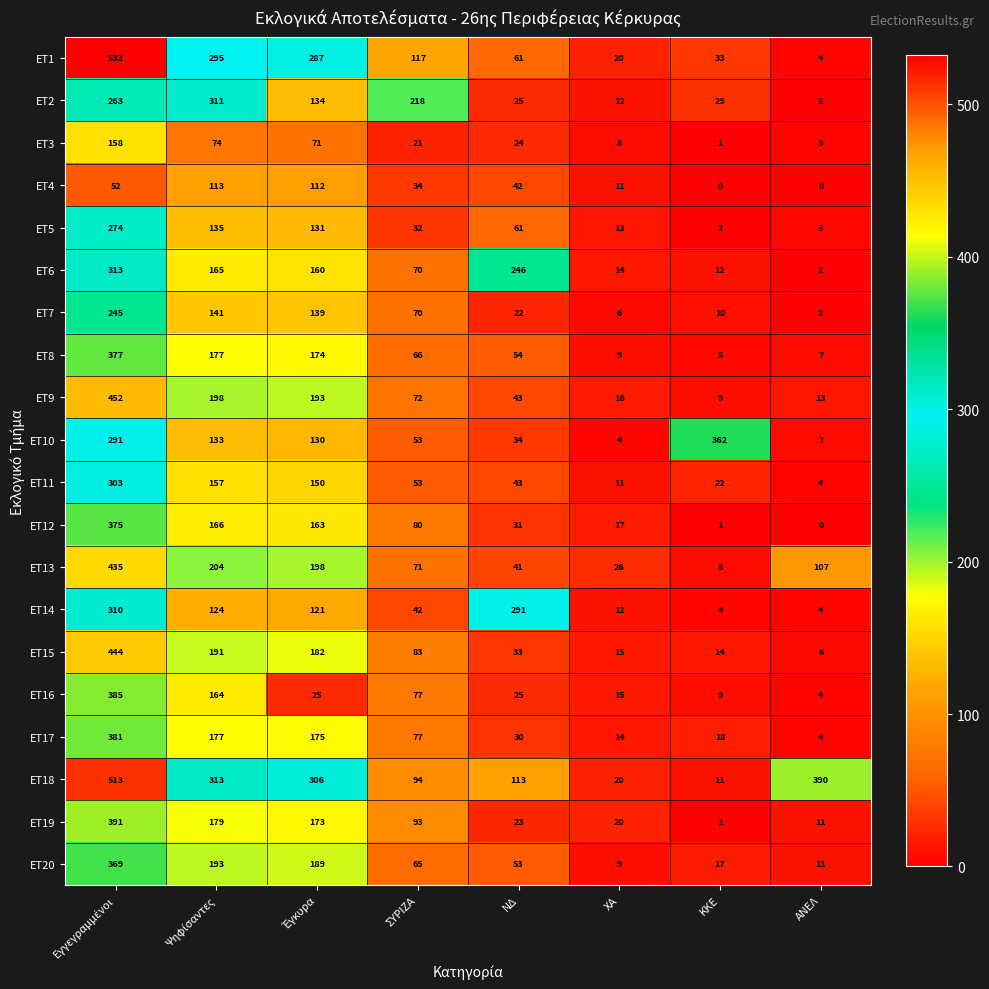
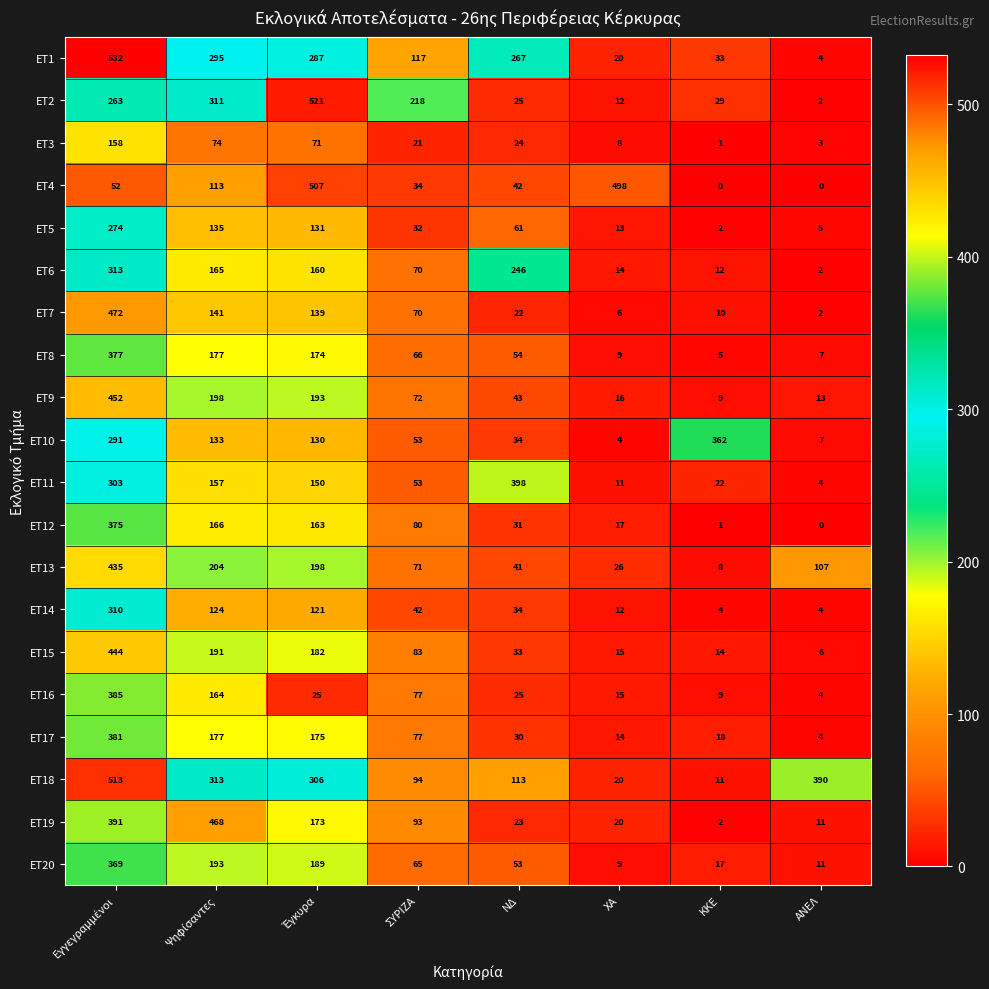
  {
    "ET1": {
      "Εγγεγραμμένοι": 532,
      "Ψηφίσαντες": 295,
      "Έγκυρα": 287,
      "ΣΥΡΙΖΑ": 117,
-     "ΝΔ": 61,
+     "ΝΔ": 267,
      "ΧΑ": 20,
      "ΚΚΕ": 33,
      "ΑΝΕΛ": 4
    },
    "ET2": {
      "Εγγεγραμμένοι": 263,
      "Ψηφίσαντες": 311,
-     "Έγκυρα": 134,
+     "Έγκυρα": 521,
      "ΣΥΡΙΖΑ": 218,
      "ΝΔ": 25,
      "ΧΑ": 12,
      "ΚΚΕ": 29,
      "ΑΝΕΛ": 2
    },
    "ET3": {
      "Εγγεγραμμένοι": 158,
      "Ψηφίσαντες": 74,
      "Έγκυρα": 71,
      "ΣΥΡΙΖΑ": 21,
      "ΝΔ": 24,
      "ΧΑ": 8,
      "ΚΚΕ": 1,
      "ΑΝΕΛ": 3
    },
    "ET4": {
      "Εγγεγραμμένοι": 52,
      "Ψηφίσαντες": 113,
-     "Έγκυρα": 112,
+     "Έγκυρα": 507,
      "ΣΥΡΙΖΑ": 34,
      "ΝΔ": 42,
-     "ΧΑ": 11,
+     "ΧΑ": 498,
      "ΚΚΕ": 0,
      "ΑΝΕΛ": 0
    },
    "ET5": {
      "Εγγεγραμμένοι": 274,
      "Ψηφίσαντες": 135,
      "Έγκυρα": 131,
      "ΣΥΡΙΖΑ": 32,
      "ΝΔ": 61,
      "ΧΑ": 13,
      "ΚΚΕ": 2,
      "ΑΝΕΛ": 5
    },
    "ET6": {
      "Εγγεγραμμένοι": 313,
      "Ψηφίσαντες": 165,
      "Έγκυρα": 160,
      "ΣΥΡΙΖΑ": 70,
      "ΝΔ": 246,
      "ΧΑ": 14,
      "ΚΚΕ": 12,
      "ΑΝΕΛ": 2
    },
    "ET7": {
-     "Εγγεγραμμένοι": 245,
+     "Εγγεγραμμένοι": 472,
      "Ψηφίσαντες": 141,
      "Έγκυρα": 139,
      "ΣΥΡΙΖΑ": 70,
      "ΝΔ": 22,
      "ΧΑ": 6,
      "ΚΚΕ": 10,
      "ΑΝΕΛ": 2
    },
    "ET8": {
      "Εγγεγραμμένοι": 377,
      "Ψηφίσαντες": 177,
      "Έγκυρα": 174,
      "ΣΥΡΙΖΑ": 66,
      "ΝΔ": 54,
      "ΧΑ": 9,
      "ΚΚΕ": 5,
      "ΑΝΕΛ": 7
    },
    "ET9": {
      "Εγγεγραμμένοι": 452,
      "Ψηφίσαντες": 198,
      "Έγκυρα": 193,
      "ΣΥΡΙΖΑ": 72,
      "ΝΔ": 43,
      "ΧΑ": 16,
      "ΚΚΕ": 9,
      "ΑΝΕΛ": 13
    },
    "ET10": {
      "Εγγεγραμμένοι": 291,
      "Ψηφίσαντες": 133,
      "Έγκυρα": 130,
      "ΣΥΡΙΖΑ": 53,
      "ΝΔ": 34,
      "ΧΑ": 4,
      "ΚΚΕ": 362,
      "ΑΝΕΛ": 7
    },
    "ET11": {
      "Εγγεγραμμένοι": 303,
      "Ψηφίσαντες": 157,
      "Έγκυρα": 150,
      "ΣΥΡΙΖΑ": 53,
-     "ΝΔ": 43,
+     "ΝΔ": 398,
      "ΧΑ": 11,
      "ΚΚΕ": 22,
      "ΑΝΕΛ": 4
    },
    "ET12": {
      "Εγγεγραμμένοι": 375,
      "Ψηφίσαντες": 166,
      "Έγκυρα": 163,
      "ΣΥΡΙΖΑ": 80,
      "ΝΔ": 31,
      "ΧΑ": 17,
      "ΚΚΕ": 1,
      "ΑΝΕΛ": 0
    },
    "ET13": {
      "Εγγεγραμμένοι": 435,
      "Ψηφίσαντες": 204,
      "Έγκυρα": 198,
      "ΣΥΡΙΖΑ": 71,
      "ΝΔ": 41,
      "ΧΑ": 26,
      "ΚΚΕ": 8,
      "ΑΝΕΛ": 107
    },
    "ET14": {
      "Εγγεγραμμένοι": 310,
      "Ψηφίσαντες": 124,
      "Έγκυρα": 121,
      "ΣΥΡΙΖΑ": 42,
-     "ΝΔ": 291,
+     "ΝΔ": 34,
      "ΧΑ": 12,
      "ΚΚΕ": 4,
      "ΑΝΕΛ": 4
    },
    "ET15": {
      "Εγγεγραμμένοι": 444,
      "Ψηφίσαντες": 191,
      "Έγκυρα": 182,
      "ΣΥΡΙΖΑ": 83,
      "ΝΔ": 33,
      "ΧΑ": 15,
      "ΚΚΕ": 14,
      "ΑΝΕΛ": 6
    },
    "ET16": {
      "Εγγεγραμμένοι": 385,
      "Ψηφίσαντες": 164,
      "Έγκυρα": 25,
      "ΣΥΡΙΖΑ": 77,
      "ΝΔ": 25,
      "ΧΑ": 15,
      "ΚΚΕ": 9,
      "ΑΝΕΛ": 4
    },
    "ET17": {
      "Εγγεγραμμένοι": 381,
      "Ψηφίσαντες": 177,
      "Έγκυρα": 175,
      "ΣΥΡΙΖΑ": 77,
      "ΝΔ": 30,
      "ΧΑ": 14,
      "ΚΚΕ": 18,
      "ΑΝΕΛ": 4
    },
    "ET18": {
      "Εγγεγραμμένοι": 513,
      "Ψηφίσαντες": 313,
      "Έγκυρα": 306,
      "ΣΥΡΙΖΑ": 94,
      "ΝΔ": 113,
      "ΧΑ": 20,
      "ΚΚΕ": 11,
      "ΑΝΕΛ": 390
    },
    "ET19": {
      "Εγγεγραμμένοι": 391,
-     "Ψηφίσαντες": 179,
+     "Ψηφίσαντες": 468,
      "Έγκυρα": 173,
      "ΣΥΡΙΖΑ": 93,
      "ΝΔ": 23,
      "ΧΑ": 20,
      "ΚΚΕ": 2,
      "ΑΝΕΛ": 11
    },
    "ET20": {
      "Εγγεγραμμένοι": 369,
      "Ψηφίσαντες": 193,
      "Έγκυρα": 189,
      "ΣΥΡΙΖΑ": 65,
      "ΝΔ": 53,
      "ΧΑ": 9,
      "ΚΚΕ": 17,
      "ΑΝΕΛ": 11
    }
  }
